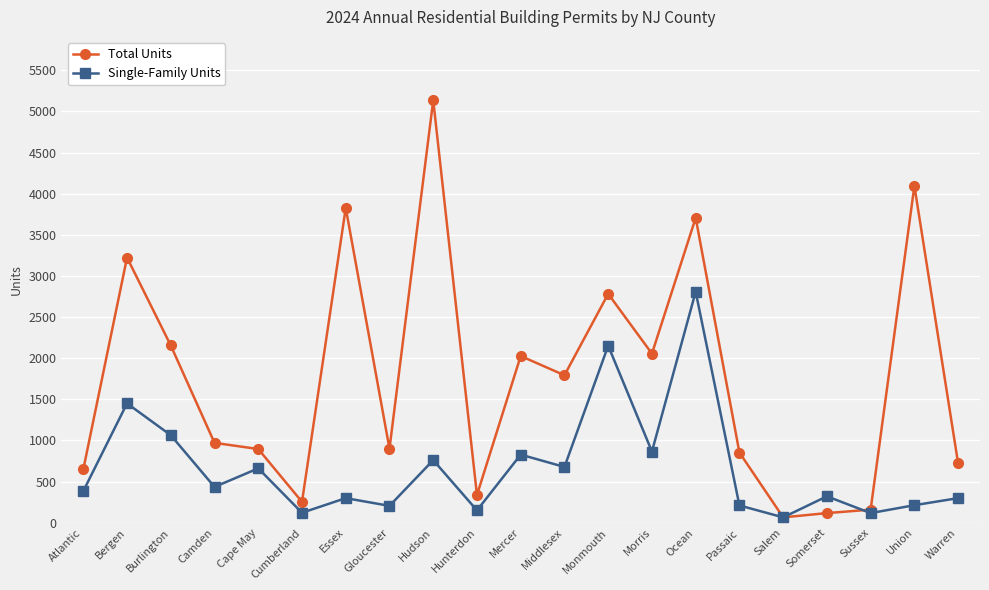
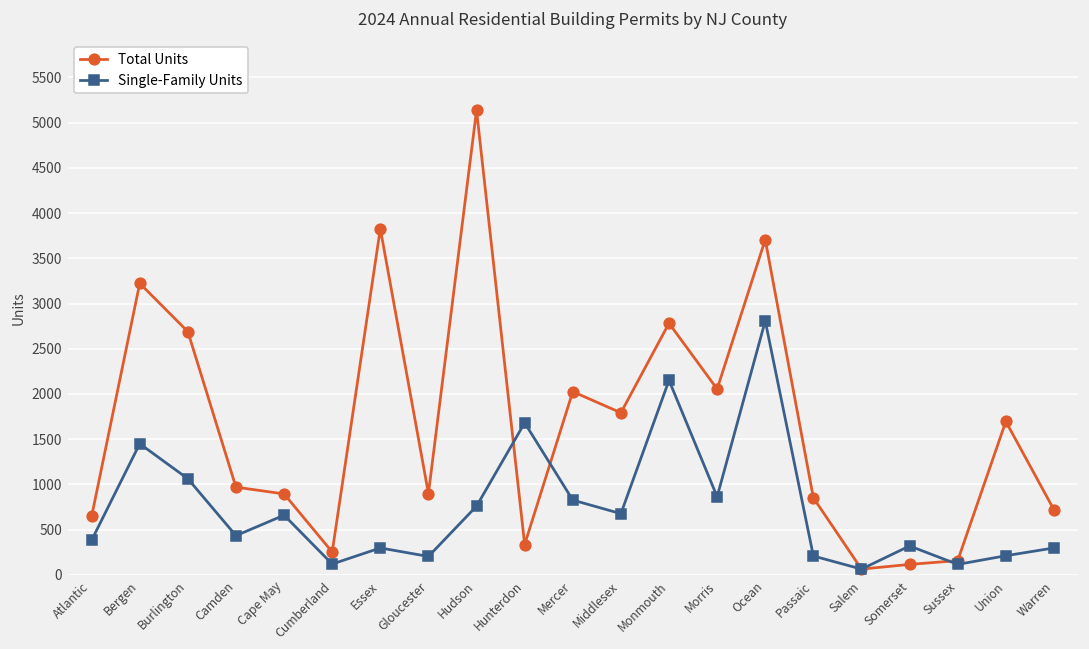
  {
    "Total Units": {
      "Atlantic": 600,
      "Bergen": 3200,
-     "Burlington": 2200,
+     "Burlington": 2700,
      "Camden": 1000,
      "Cape May": 900,
      "Cumberland": 300,
      "Essex": 3800,
      "Gloucester": 900,
      "Hudson": 5100,
      "Hunterdon": 300,
      "Mercer": 2000,
      "Middlesex": 1800,
      "Monmouth": 2800,
      "Morris": 2100,
      "Ocean": 3700,
      "Passaic": 900,
      "Somerset": 100,
      "Sussex": 200,
-     "Union": 4100,
+     "Union": 1700,
      "Warren": 700
    },
    "Single-Family Units": {
      "Atlantic": 400,
      "Bergen": 1500,
      "Burlington": 1100,
      "Camden": 400,
      "Cape May": 700,
      "Cumberland": 100,
      "Essex": 300,
      "Gloucester": 200,
      "Hudson": 800,
-     "Hunterdon": 100,
+     "Hunterdon": 1700,
      "Mercer": 800,
      "Middlesex": 700,
      "Monmouth": 2200,
      "Morris": 900,
      "Ocean": 2800,
      "Passaic": 200,
      "Somerset": 300,
      "Sussex": 100,
      "Union": 200,
      "Warren": 300
    }
  }
